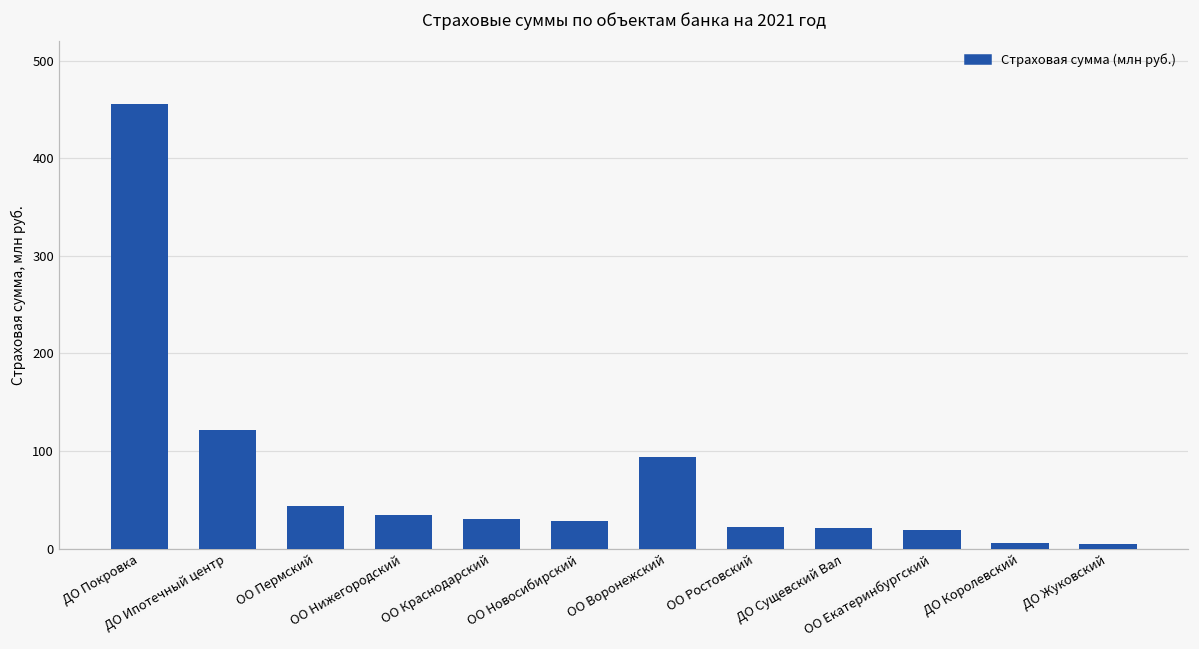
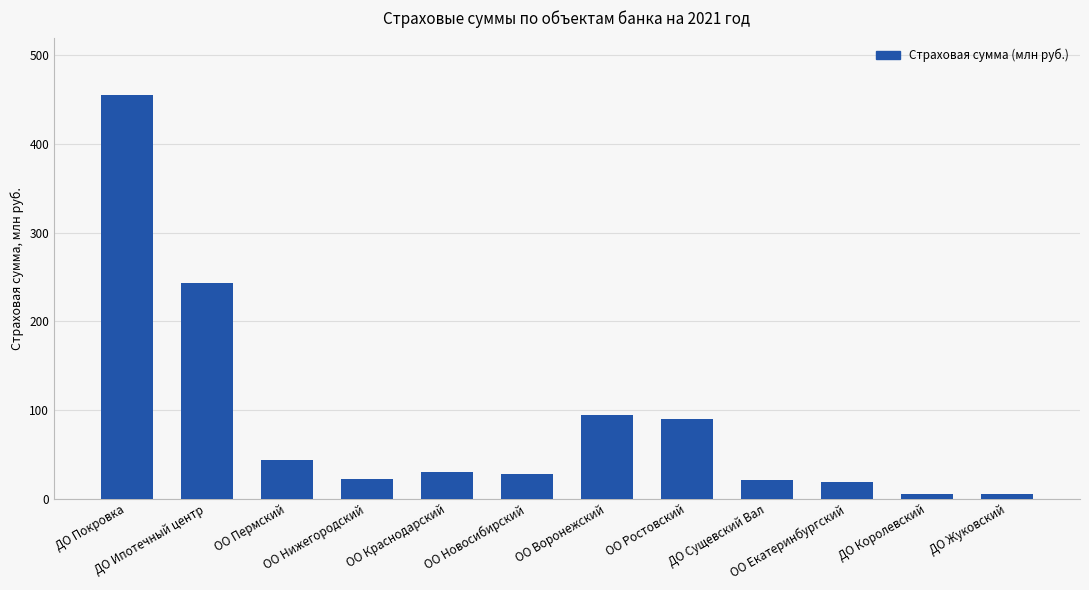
  {
    "ДО Покровка": 460,
-   "ДО Ипотечный центр": 120,
+   "ДО Ипотечный центр": 240,
    "ОО Пермский": 40,
-   "ОО Нижегородский": 30,
+   "ОО Нижегородский": 20,
    "ОО Краснодарский": 30,
    "ОО Новосибирский": 30,
    "ОО Воронежский": 90,
-   "ОО Ростовский": 20,
+   "ОО Ростовский": 90,
    "ДО Сущевский Вал": 20,
    "ОО Екатеринбургский": 20,
    "ДО Королевский": 10,
    "ДО Жуковский": 0
  }
